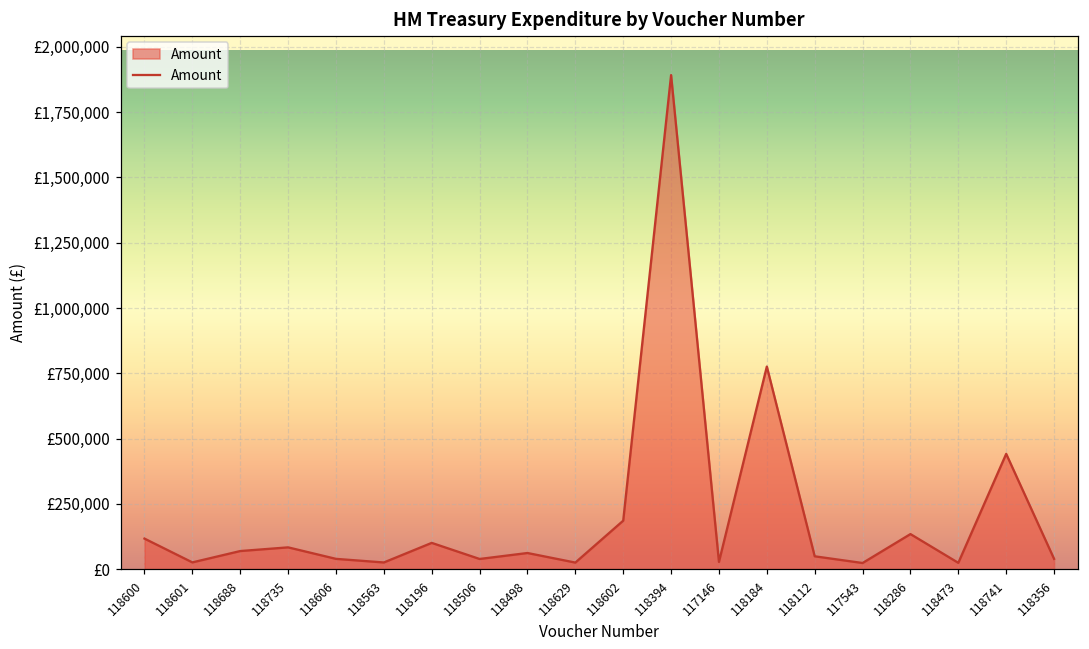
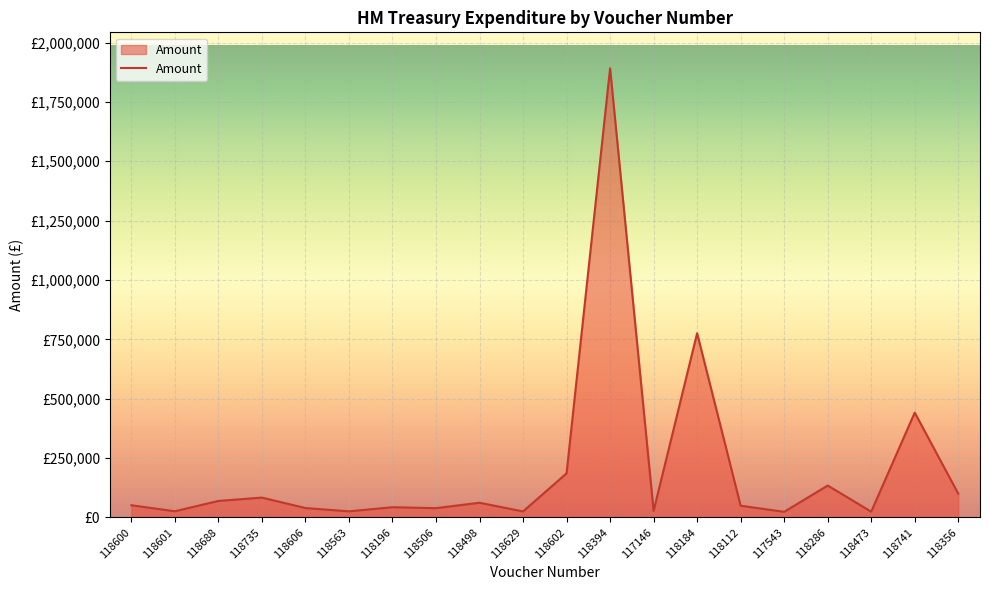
  {
-   "118600": "£120,000",
+   "118600": "£50,000",
    "118601": "£30,000",
    "118688": "£70,000",
    "118735": "£80,000",
    "118606": "£40,000",
    "118563": "£30,000",
-   "118196": "£100,000",
+   "118196": "£40,000",
    "118506": "£40,000",
    "118498": "£60,000",
    "118629": "£30,000",
    "118602": "£190,000",
    "118394": "£1,890,000",
    "117146": "£30,000",
    "118184": "£780,000",
    "118112": "£50,000",
    "117543": "£20,000",
    "118286": "£130,000",
    "118473": "£20,000",
    "118741": "£440,000",
-   "118356": "£40,000"
+   "118356": "£100,000"
  }
